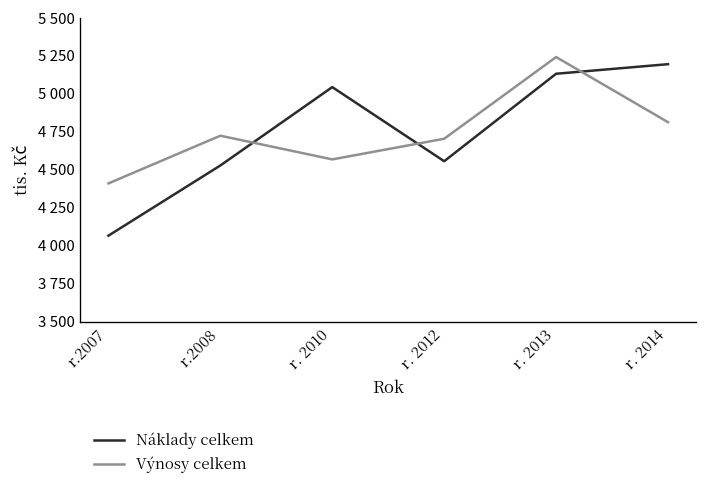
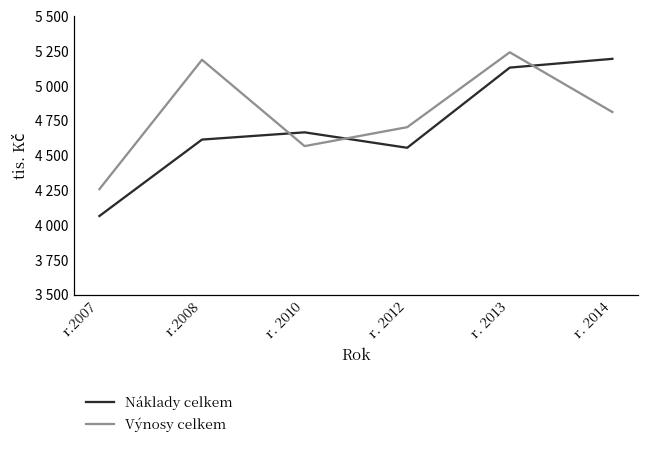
  {
    "Náklady celkem": {
      "r.2007": 4070,
-     "r.2008": 4530,
-     "r. 2010": 5040,
+     "r.2008": 4620,
+     "r. 2010": 4670,
      "r. 2012": 4560,
      "r. 2013": 5130,
      "r. 2014": 5200
    },
    "Výnosy celkem": {
-     "r.2007": 4410,
-     "r.2008": 4720,
+     "r.2007": 4260,
+     "r.2008": 5190,
      "r. 2010": 4570,
      "r. 2012": 4700,
      "r. 2013": 5240,
      "r. 2014": 4810
    }
  }
